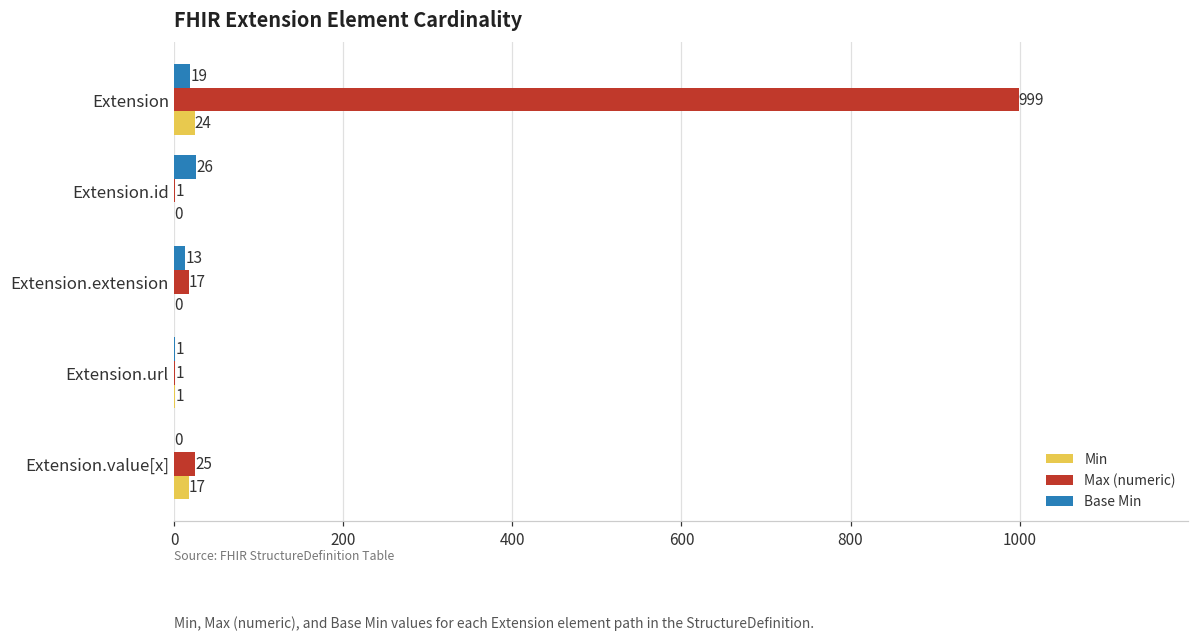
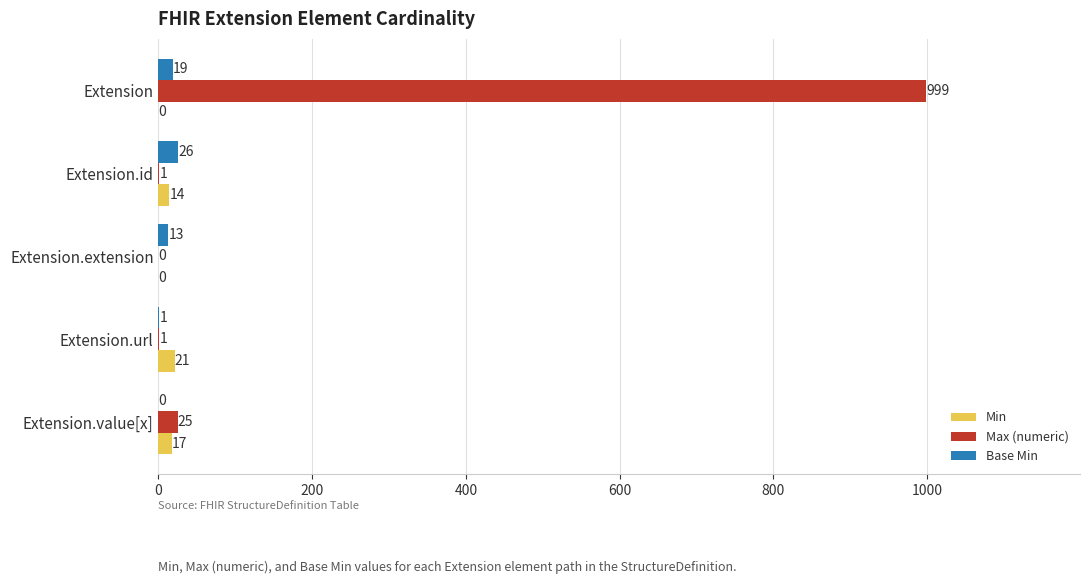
  {
    "Min": {
-     "Extension": 24,
-     "Extension.id": 0,
+     "Extension": 0,
+     "Extension.id": 14,
      "Extension.extension": 0,
-     "Extension.url": 1,
+     "Extension.url": 21,
      "Extension.value[x]": 17
    },
    "Max (numeric)": {
      "Extension": 999,
      "Extension.id": 1,
-     "Extension.extension": 17,
+     "Extension.extension": 0,
      "Extension.url": 1,
      "Extension.value[x]": 25
    },
    "Base Min": {
      "Extension": 19,
      "Extension.id": 26,
      "Extension.extension": 13,
      "Extension.url": 1,
      "Extension.value[x]": 0
    }
  }
